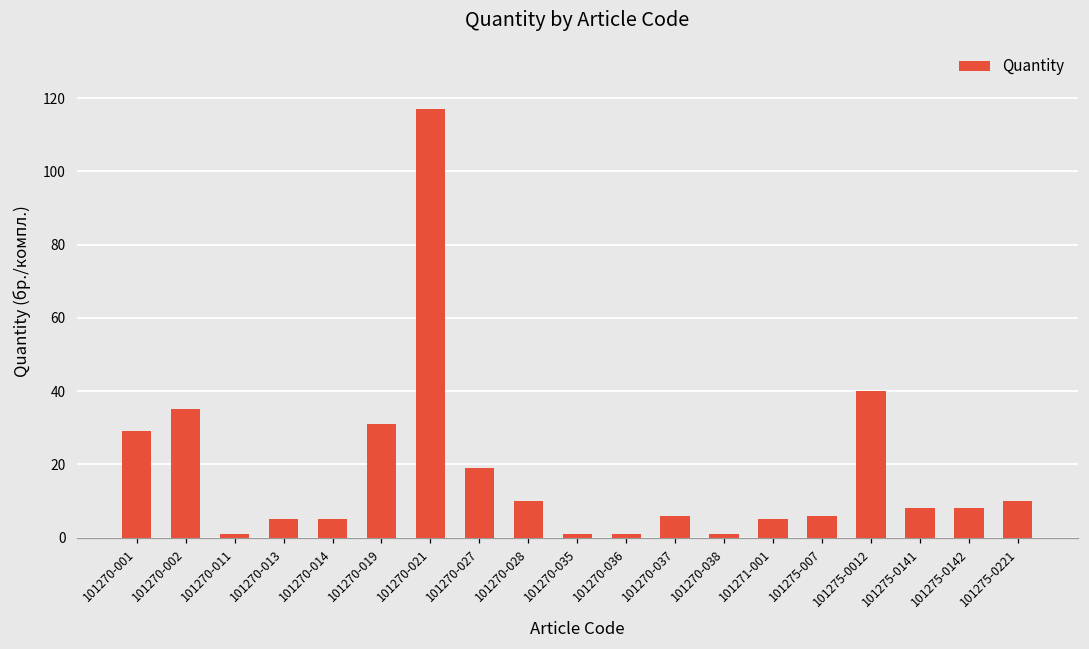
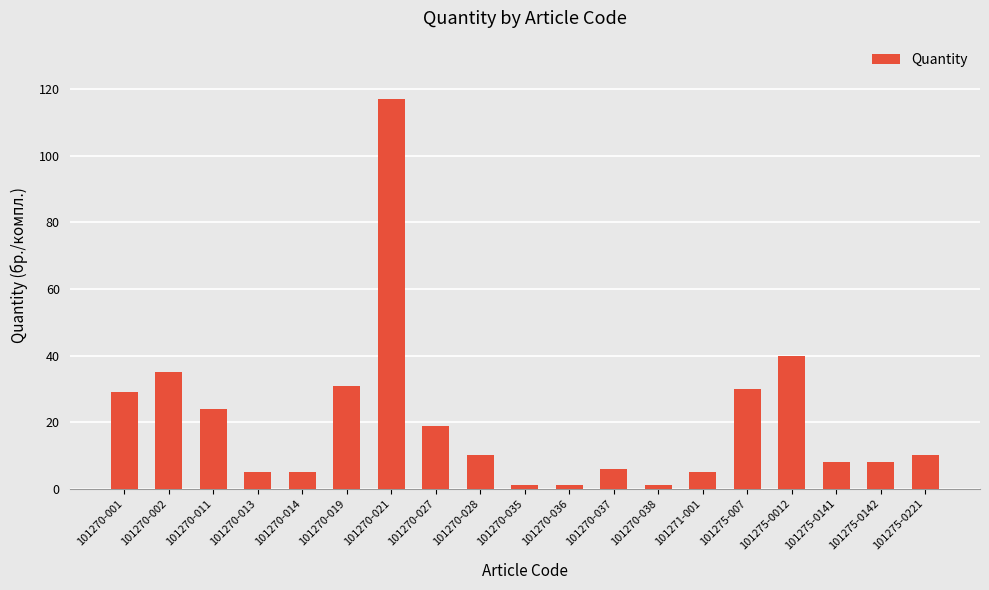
  {
    "101270-001": 29,
    "101270-002": 35,
-   "101270-011": 1,
+   "101270-011": 24,
    "101270-013": 5,
    "101270-014": 5,
    "101270-019": 31,
    "101270-021": 117,
    "101270-027": 19,
    "101270-028": 10,
    "101270-035": 1,
    "101270-036": 1,
    "101270-037": 6,
    "101270-038": 1,
    "101271-001": 5,
-   "101275-007": 6,
+   "101275-007": 30,
    "101275-0012": 40,
    "101275-0141": 8,
    "101275-0142": 8,
    "101275-0221": 10
  }
